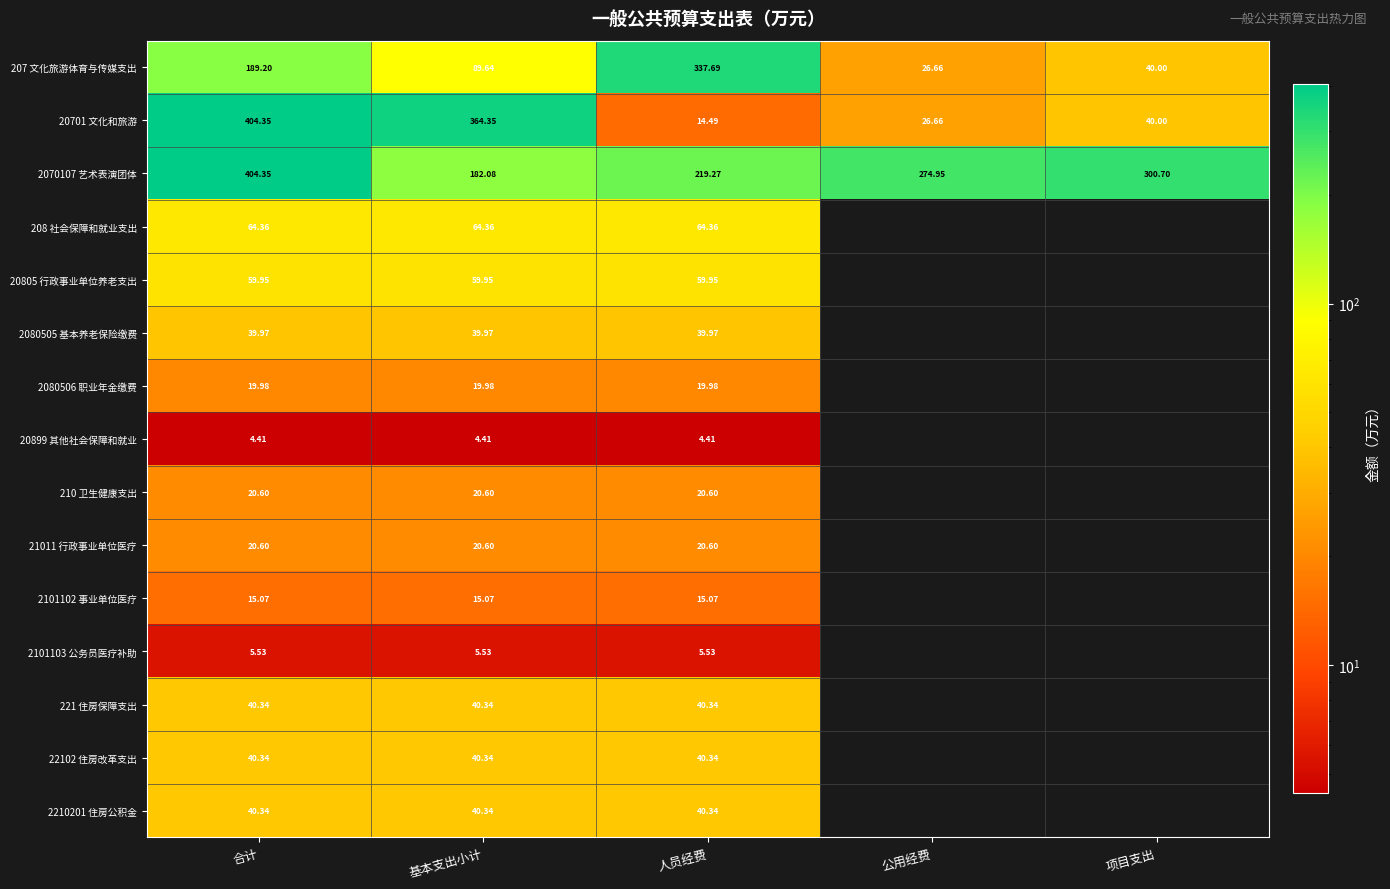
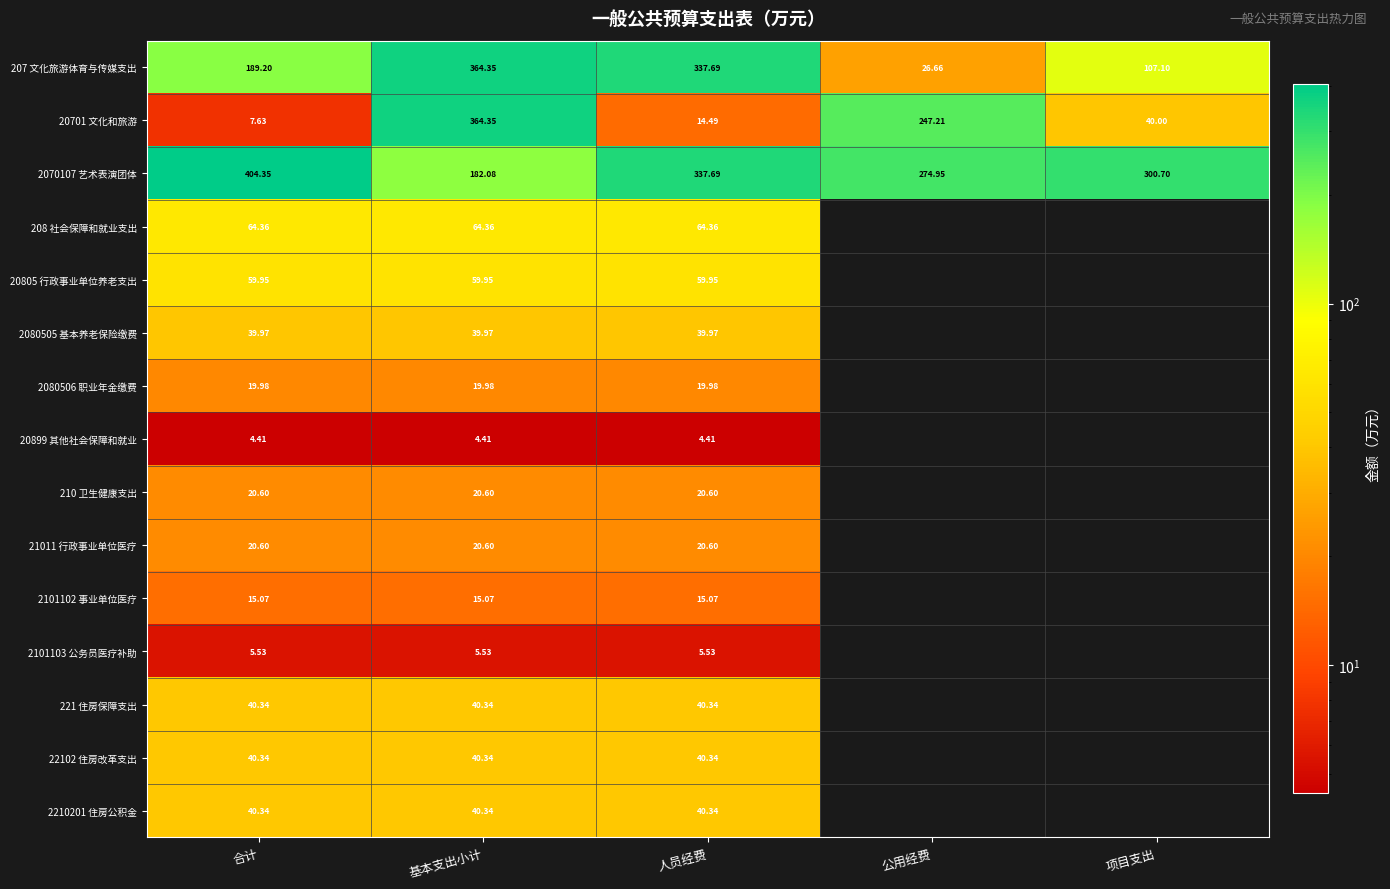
  {
    "207 文化旅游体育与传媒支出": {
      "合计": 189.20,
-     "基本支出小计": 89.64,
+     "基本支出小计": 364.35,
      "人员经费": 337.69,
      "公用经费": 26.66,
-     "项目支出": 40.00
+     "项目支出": 107.10
    },
    "20701 文化和旅游": {
-     "合计": 404.35,
+     "合计": 7.63,
      "基本支出小计": 364.35,
      "人员经费": 14.49,
-     "公用经费": 26.66,
+     "公用经费": 247.21,
      "项目支出": 40.00
    },
    "2070107 艺术表演团体": {
      "合计": 404.35,
      "基本支出小计": 182.08,
-     "人员经费": 219.27,
+     "人员经费": 337.69,
      "公用经费": 274.95,
      "项目支出": 300.70
    },
    "208 社会保障和就业支出": {
      "合计": 64.36,
      "基本支出小计": 64.36,
      "人员经费": 64.36
    },
    "20805 行政事业单位养老支出": {
      "合计": 59.95,
      "基本支出小计": 59.95,
      "人员经费": 59.95
    },
    "2080505 基本养老保险缴费": {
      "合计": 39.97,
      "基本支出小计": 39.97,
      "人员经费": 39.97
    },
    "2080506 职业年金缴费": {
      "合计": 19.98,
      "基本支出小计": 19.98,
      "人员经费": 19.98
    },
    "20899 其他社会保障和就业": {
      "合计": 4.41,
      "基本支出小计": 4.41,
      "人员经费": 4.41
    },
    "210 卫生健康支出": {
      "合计": 20.60,
      "基本支出小计": 20.60,
      "人员经费": 20.60
    },
    "21011 行政事业单位医疗": {
      "合计": 20.60,
      "基本支出小计": 20.60,
      "人员经费": 20.60
    },
    "2101102 事业单位医疗": {
      "合计": 15.07,
      "基本支出小计": 15.07,
      "人员经费": 15.07
    },
    "2101103 公务员医疗补助": {
      "合计": 5.53,
      "基本支出小计": 5.53,
      "人员经费": 5.53
    },
    "221 住房保障支出": {
      "合计": 40.34,
      "基本支出小计": 40.34,
      "人员经费": 40.34
    },
    "22102 住房改革支出": {
      "合计": 40.34,
      "基本支出小计": 40.34,
      "人员经费": 40.34
    },
    "2210201 住房公积金": {
      "合计": 40.34,
      "基本支出小计": 40.34,
      "人员经费": 40.34
    }
  }
